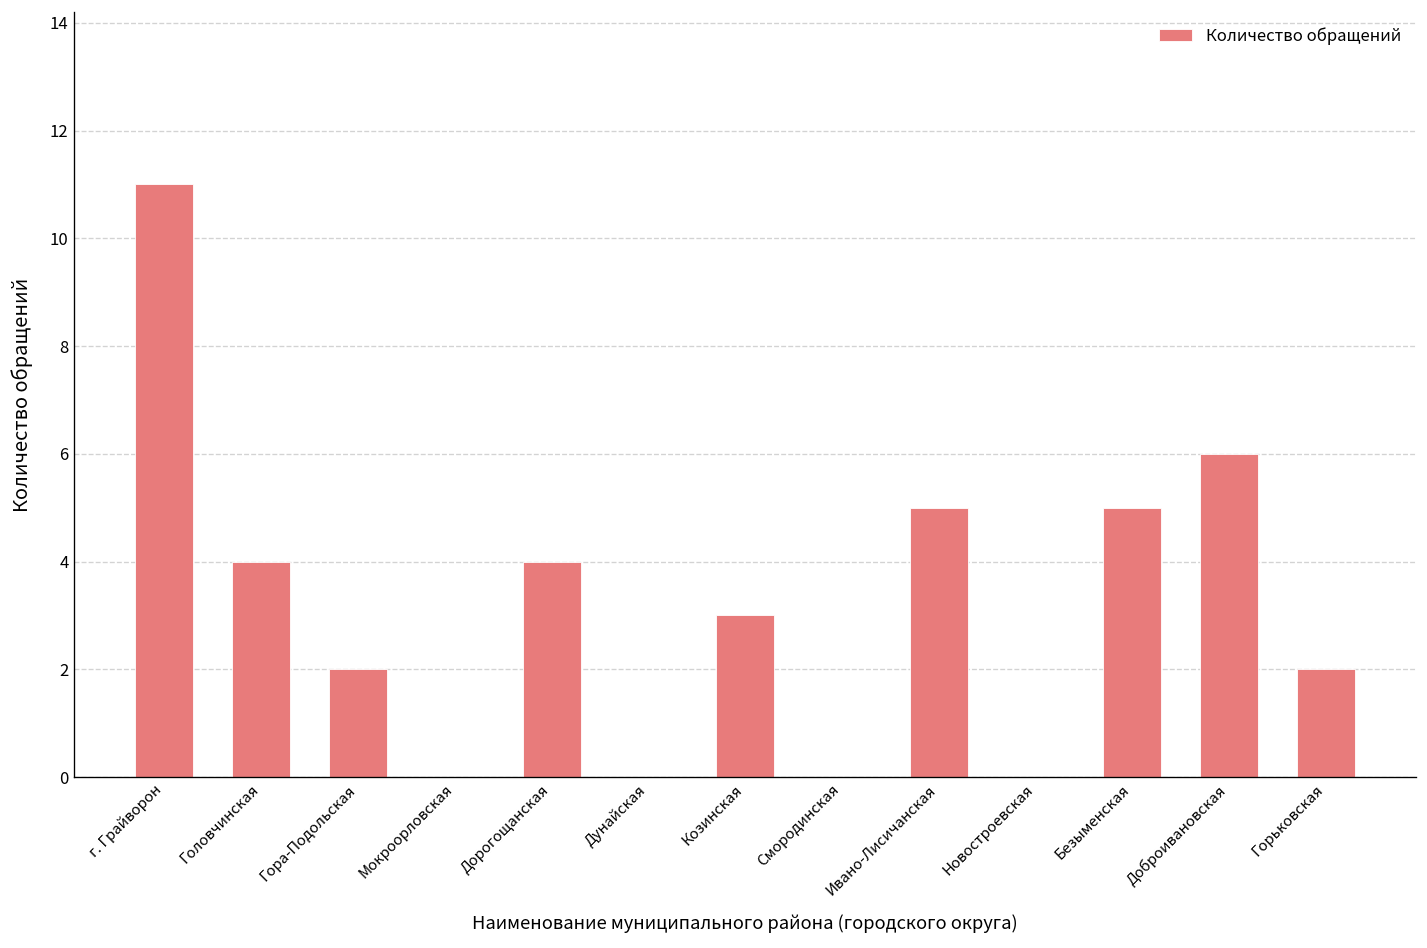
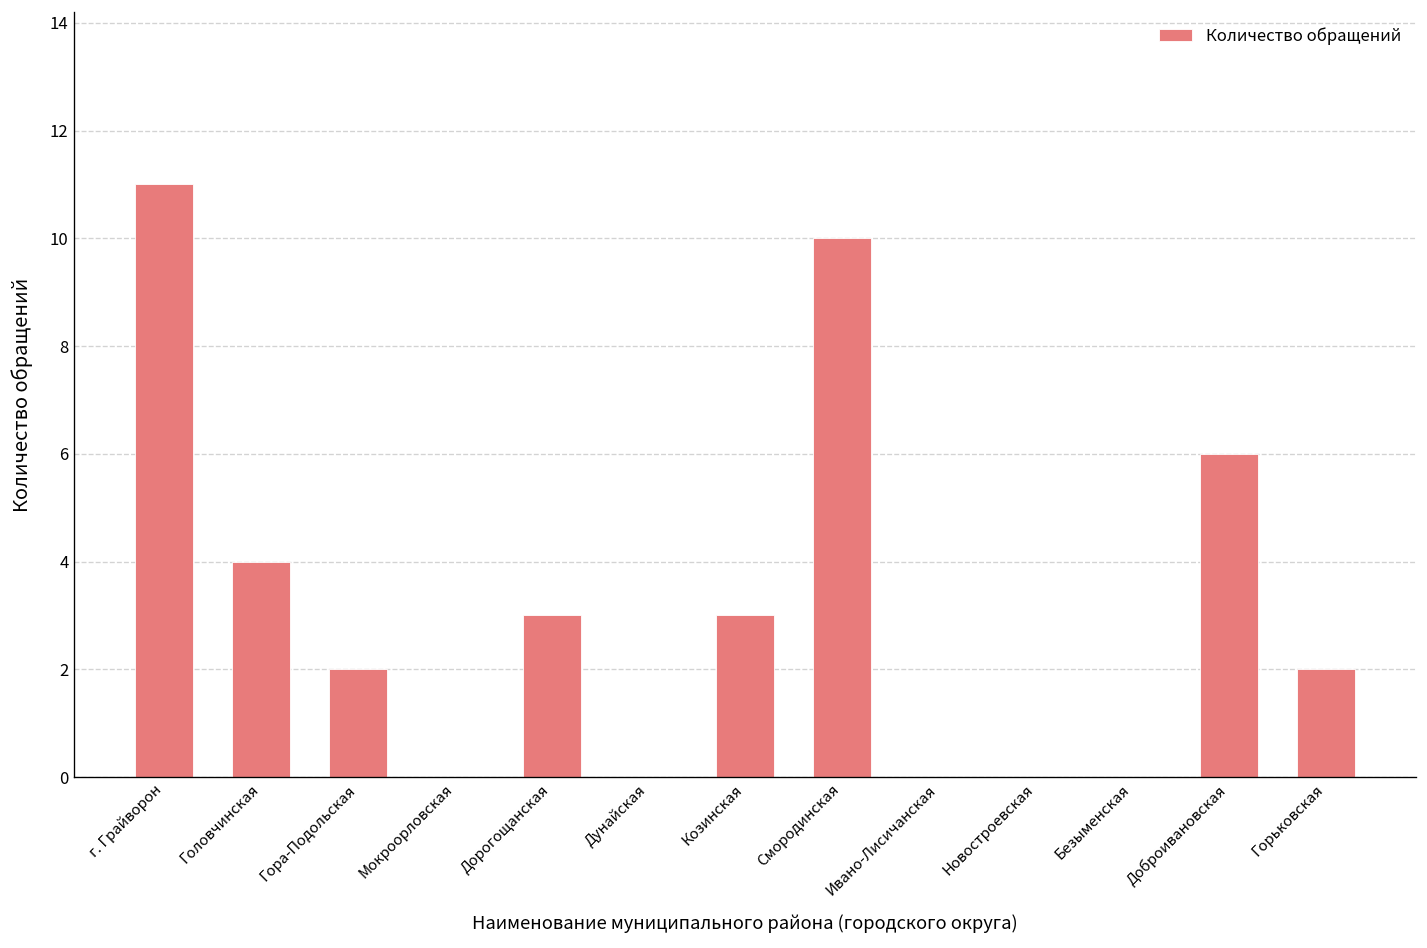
  {
    "г. Грайворон": 11,
    "Головчинская": 4,
    "Гора-Подольская": 2,
    "Мокроорловская": 0,
-   "Дорогощанская": 4,
+   "Дорогощанская": 3,
    "Дунайская": 0,
    "Козинская": 3,
-   "Смородинская": 0,
-   "Ивано-Лисичанская": 5,
+   "Смородинская": 10,
+   "Ивано-Лисичанская": 0,
    "Новостроевская": 0,
-   "Безыменская": 5,
+   "Безыменская": 0,
    "Доброивановская": 6,
    "Горьковская": 2
  }
